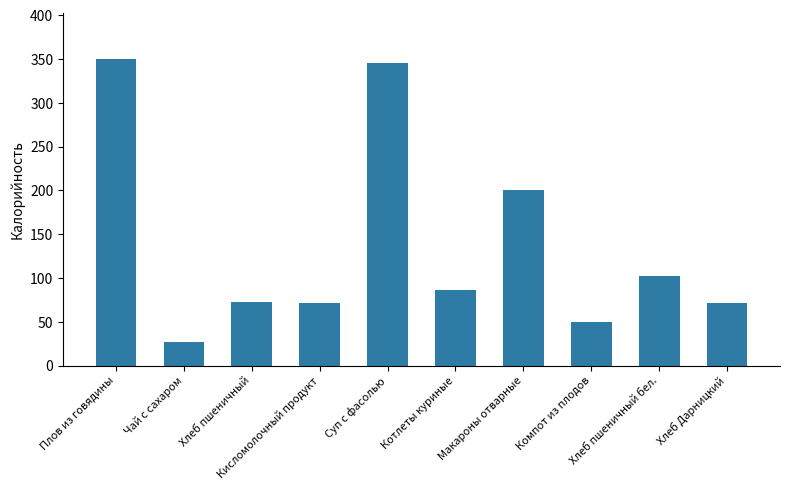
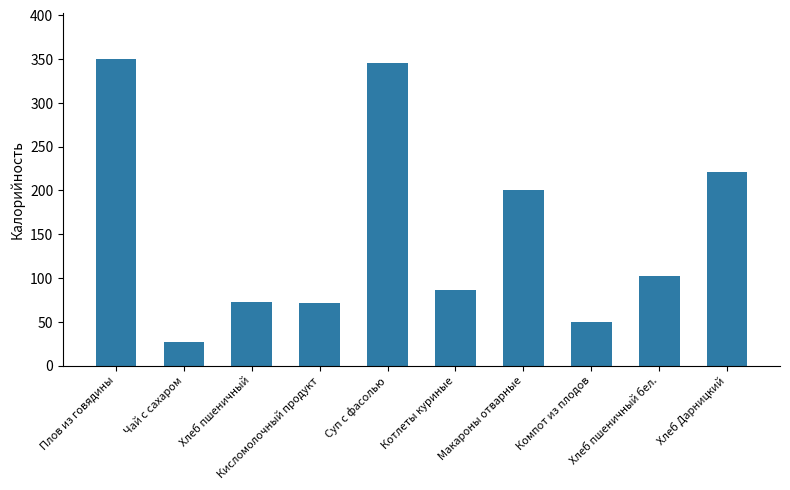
  {
    "Плов из говядины": 350,
    "Чай с сахаром": 30,
    "Хлеб пшеничный": 70,
    "Кисломолочный продукт": 70,
    "Суп с фасолью": 350,
    "Котлеты куриные": 90,
    "Макароны отварные": 200,
    "Компот из плодов": 50,
    "Хлеб пшеничный бел.": 100,
-   "Хлеб Дарницкий": 70
+   "Хлеб Дарницкий": 220
  }
